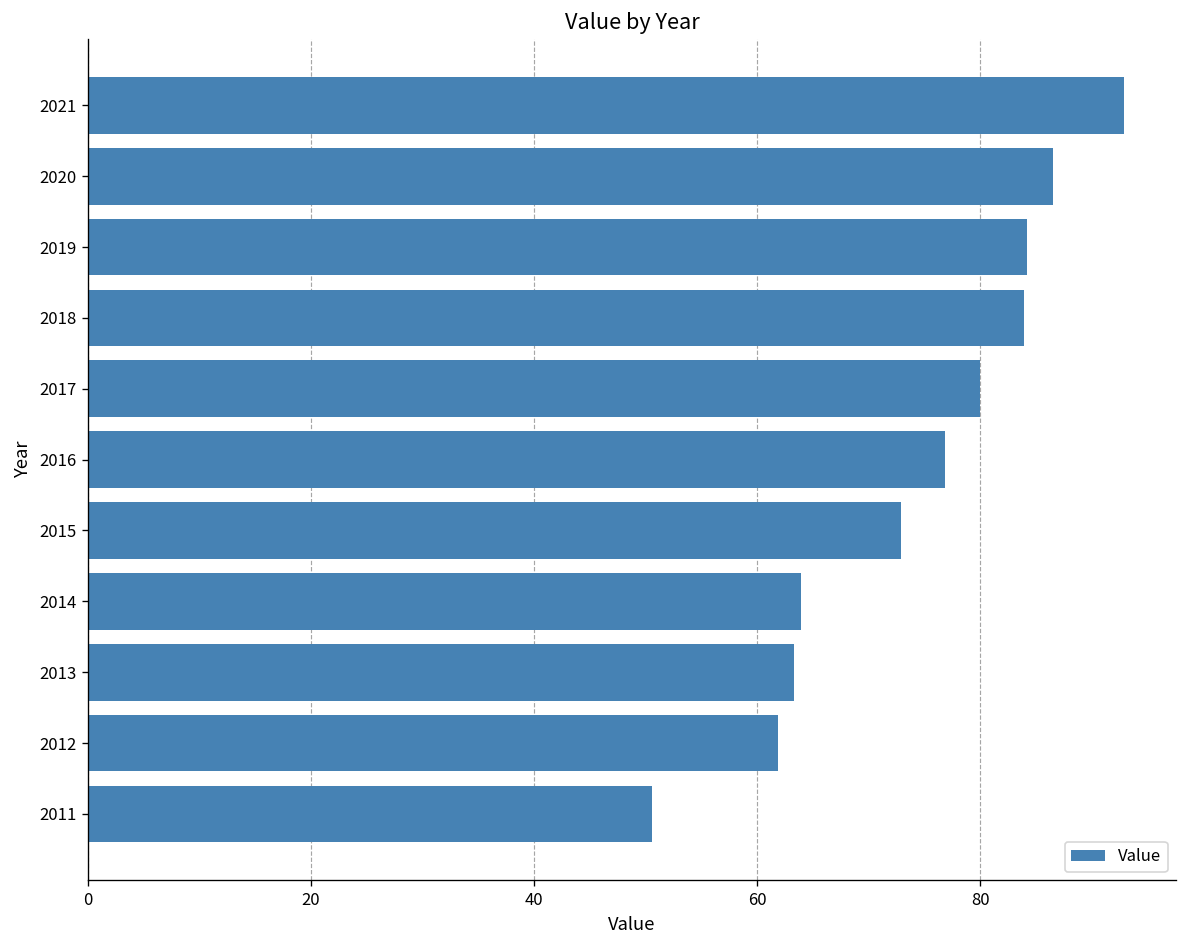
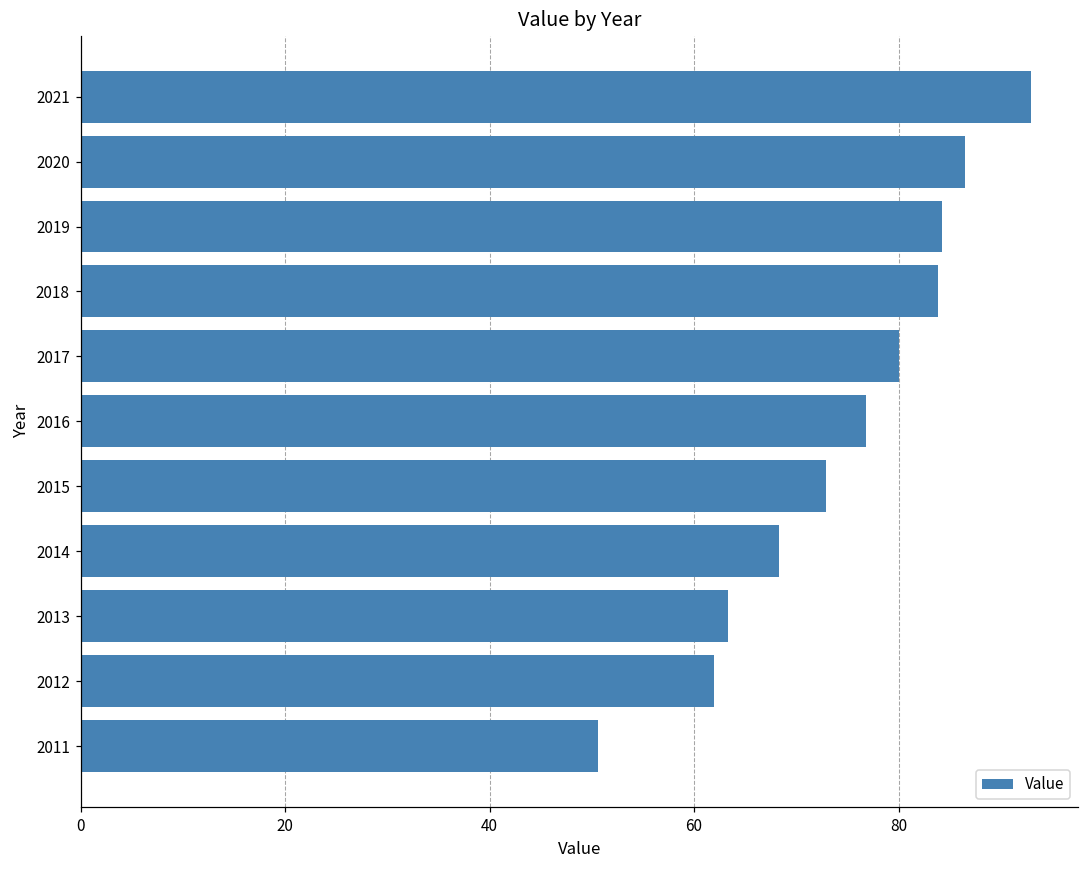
  {
    "2021": 93,
    "2020": 87,
    "2019": 84,
    "2018": 84,
    "2017": 80,
    "2016": 77,
    "2015": 73,
-   "2014": 64,
+   "2014": 68,
    "2013": 63,
    "2012": 62,
    "2011": 51
  }
